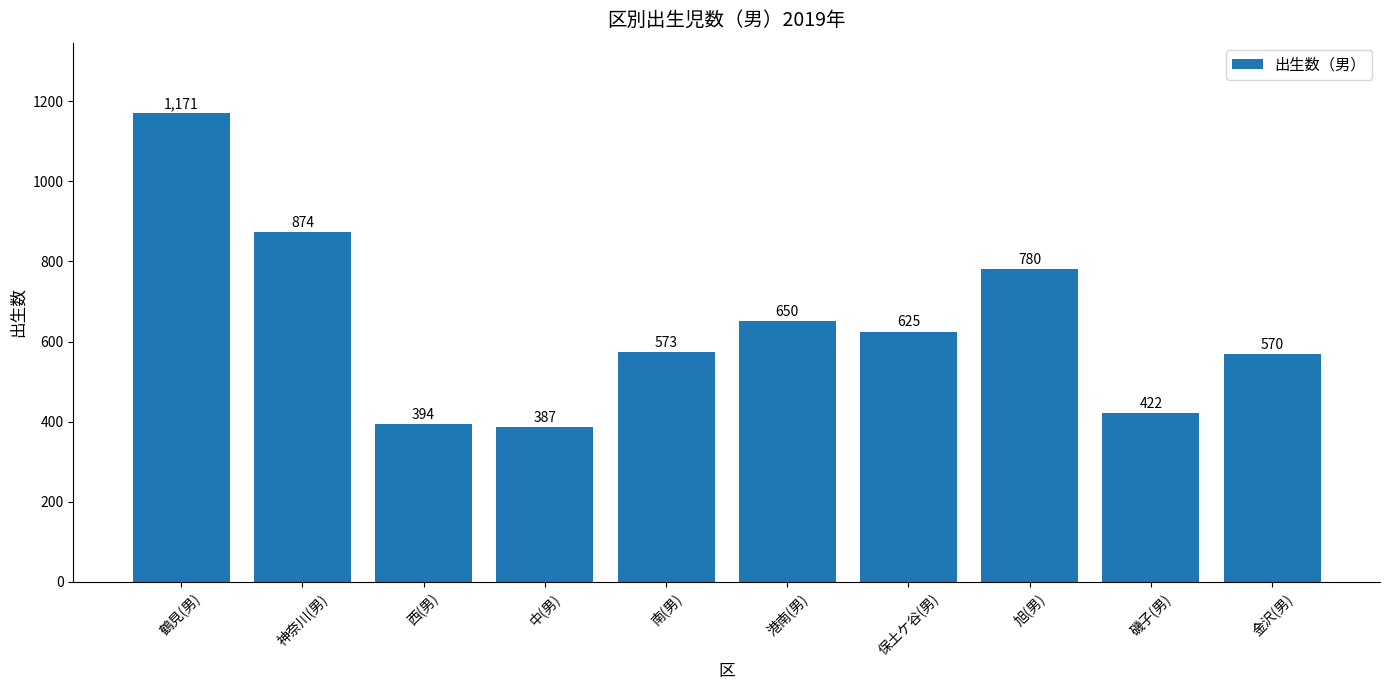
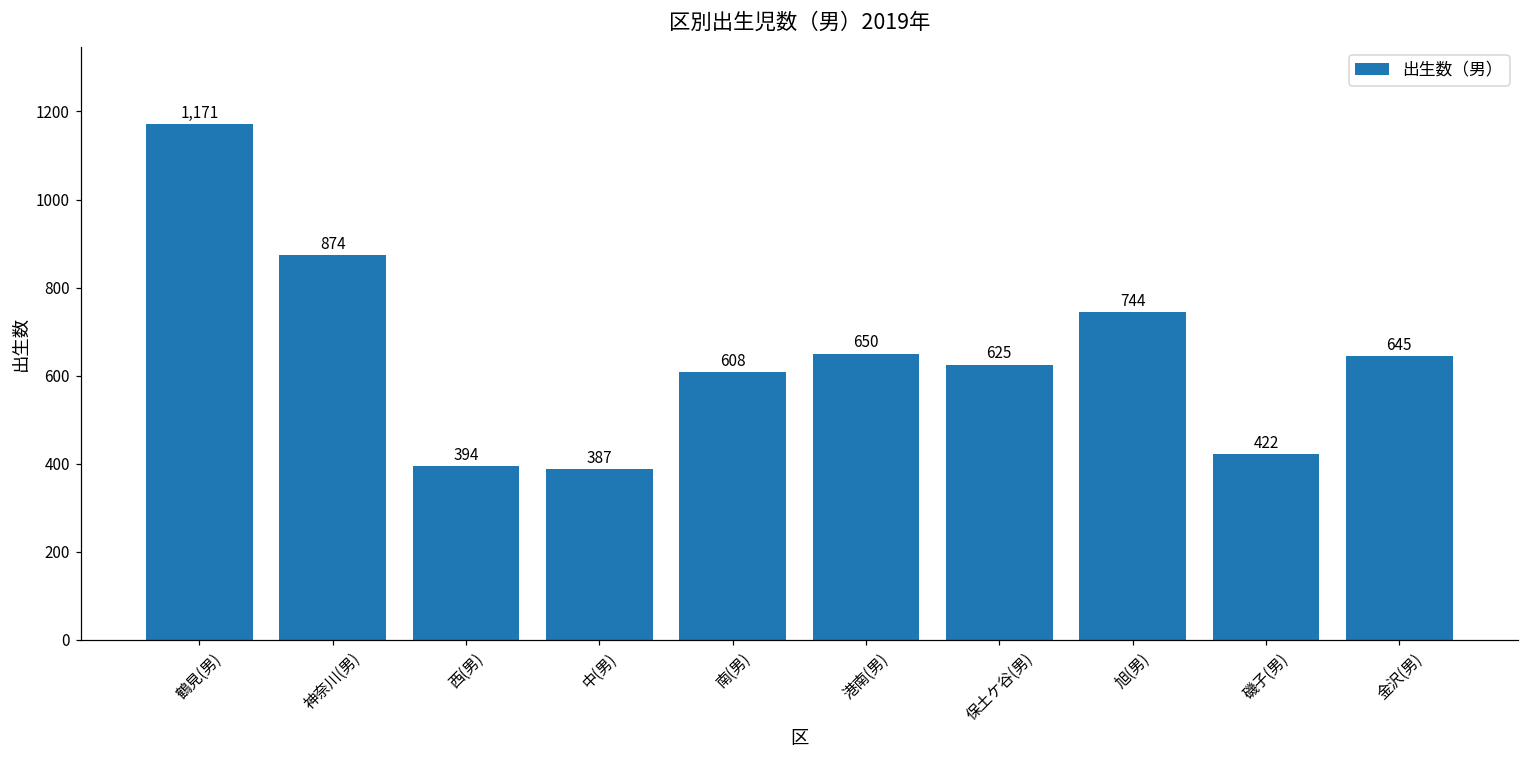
  {
    "鶴見(男)": "1,171",
    "神奈川(男)": "874",
    "西(男)": "394",
    "中(男)": "387",
-   "南(男)": "573",
+   "南(男)": "608",
    "港南(男)": "650",
    "保土ケ谷(男)": "625",
-   "旭(男)": "780",
+   "旭(男)": "744",
    "磯子(男)": "422",
-   "金沢(男)": "570"
+   "金沢(男)": "645"
  }
